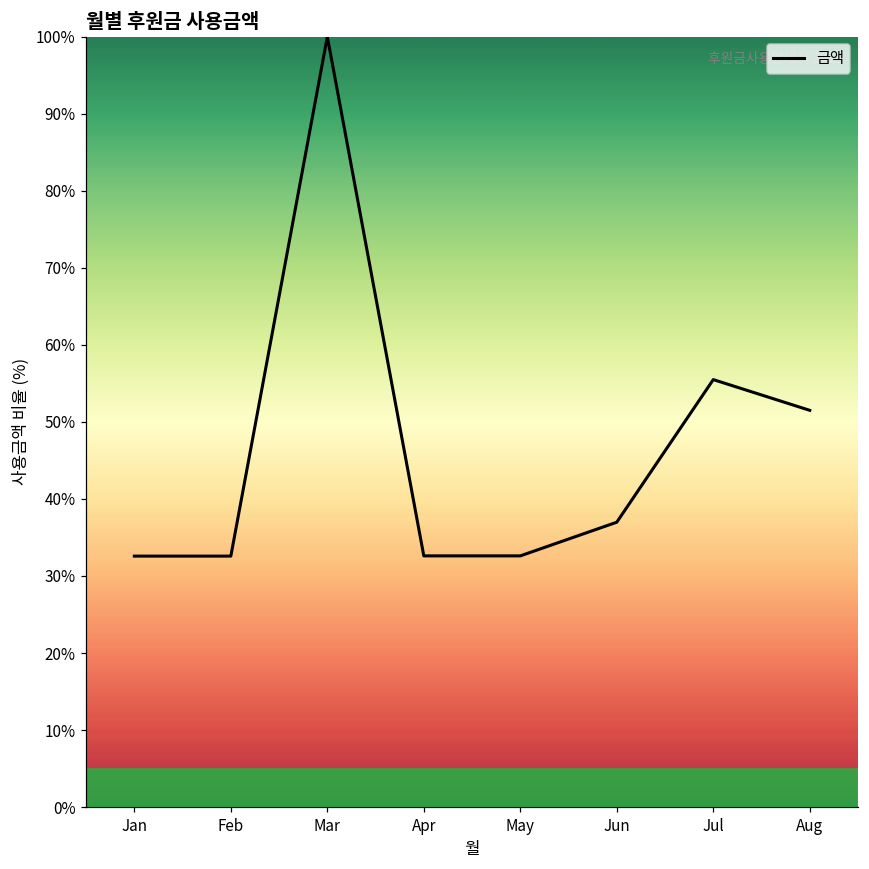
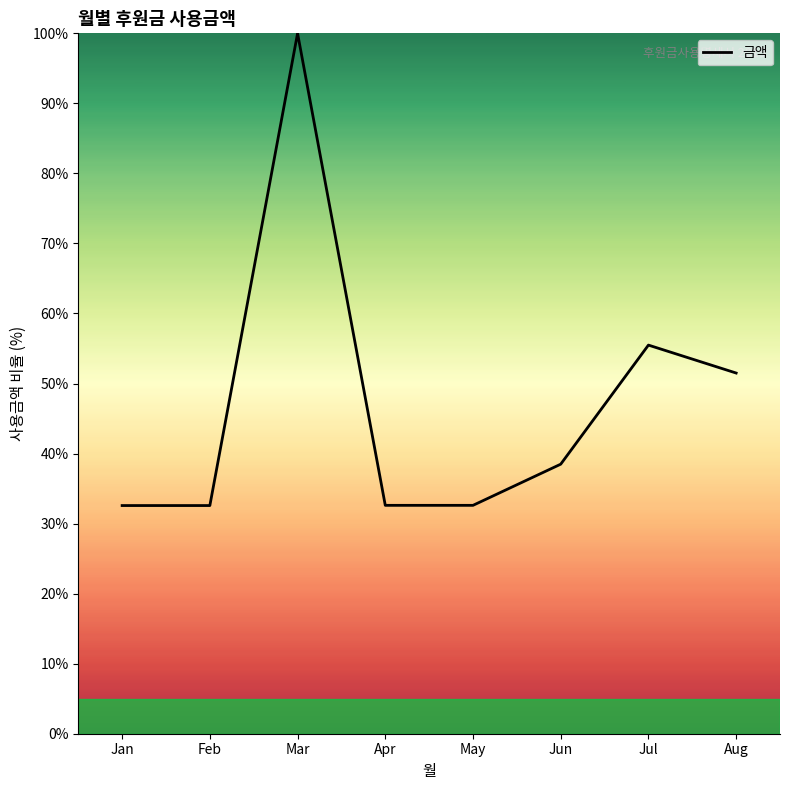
  {
    "Jan": "33%",
    "Feb": "33%",
    "Mar": "100%",
    "Apr": "33%",
    "May": "33%",
-   "Jun": "37%",
+   "Jun": "38%",
    "Jul": "55%",
    "Aug": "51%"
  }
